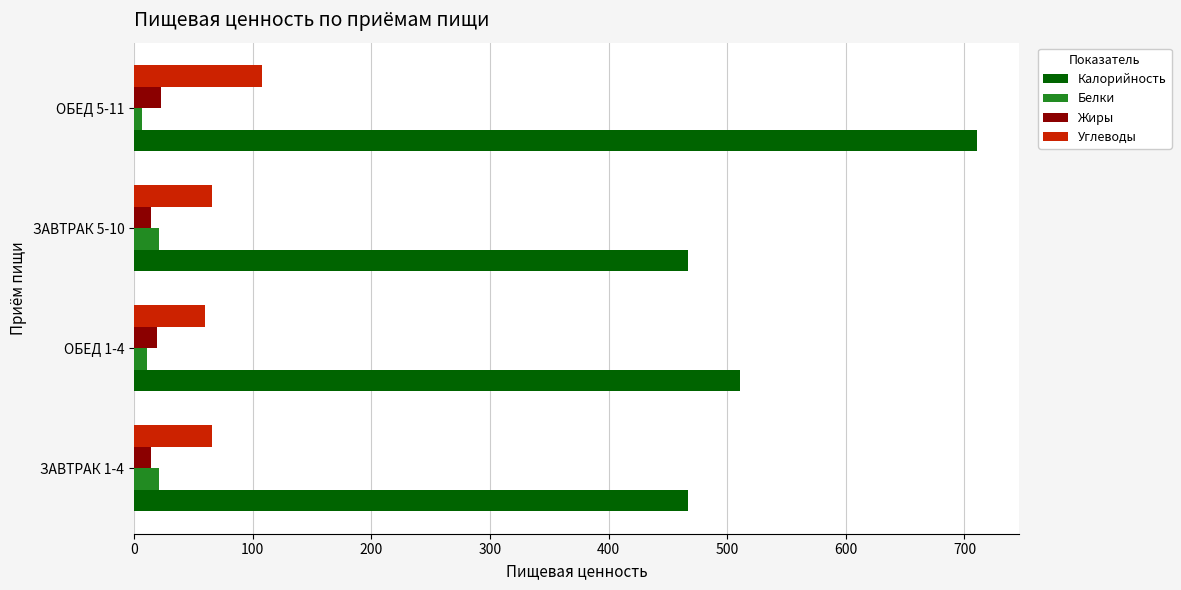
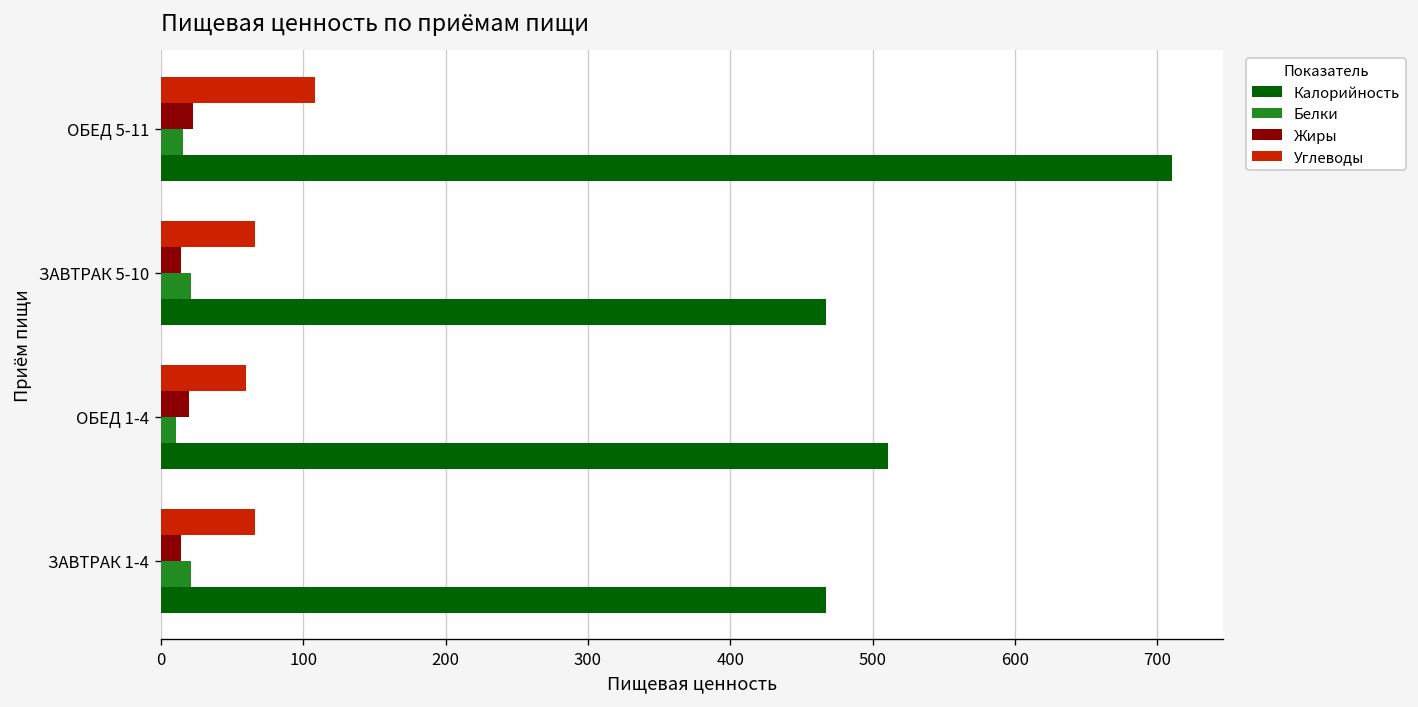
  {
    "Калорийность": {
      "ОБЕД 5-11": 710,
      "ЗАВТРАК 5-10": 467,
      "ОБЕД 1-4": 511,
      "ЗАВТРАК 1-4": 467
    },
    "Белки": {
-     "ОБЕД 5-11": 7,
+     "ОБЕД 5-11": 15,
      "ЗАВТРАК 5-10": 21,
      "ОБЕД 1-4": 11,
      "ЗАВТРАК 1-4": 21
    },
    "Жиры": {
      "ОБЕД 5-11": 22,
      "ЗАВТРАК 5-10": 14,
      "ОБЕД 1-4": 20,
      "ЗАВТРАК 1-4": 14
    },
    "Углеводы": {
      "ОБЕД 5-11": 108,
      "ЗАВТРАК 5-10": 66,
      "ОБЕД 1-4": 60,
      "ЗАВТРАК 1-4": 66
    }
  }
